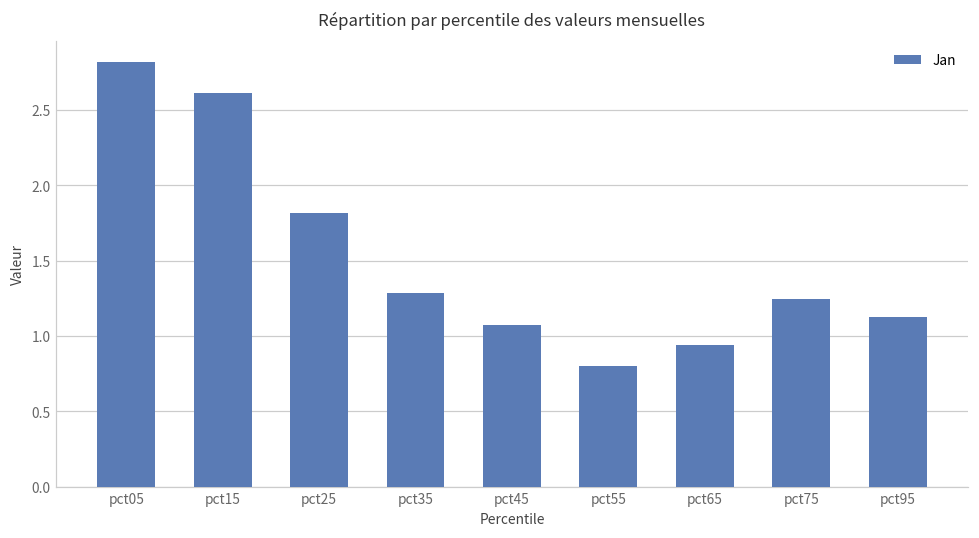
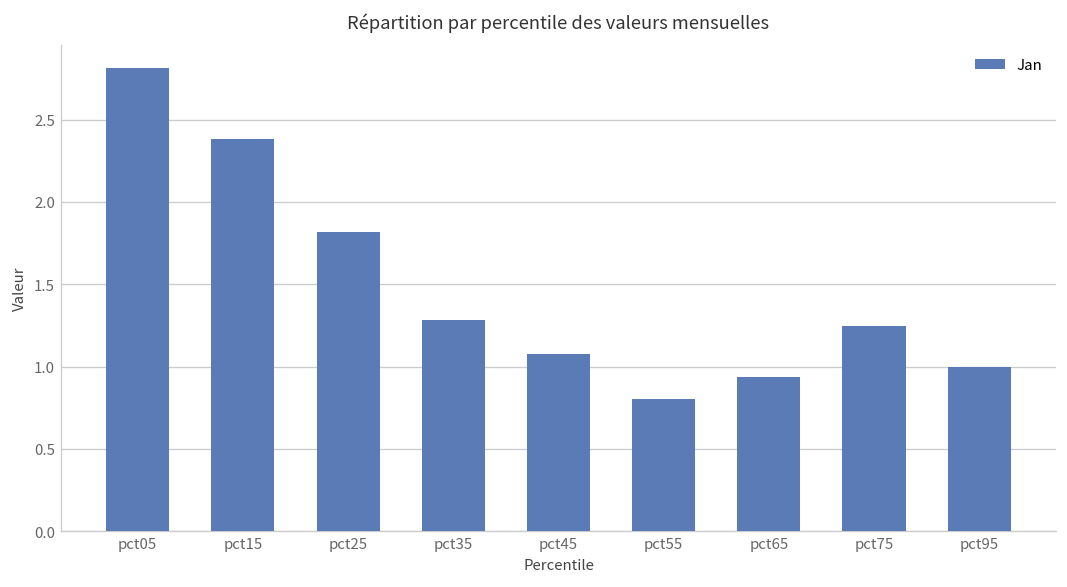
  {
    "pct05": 2.81,
-   "pct15": 2.61,
+   "pct15": 2.38,
    "pct25": 1.82,
    "pct35": 1.28,
    "pct45": 1.07,
    "pct55": 0.80,
    "pct65": 0.94,
    "pct75": 1.25,
-   "pct95": 1.13
+   "pct95": 1.00
  }
